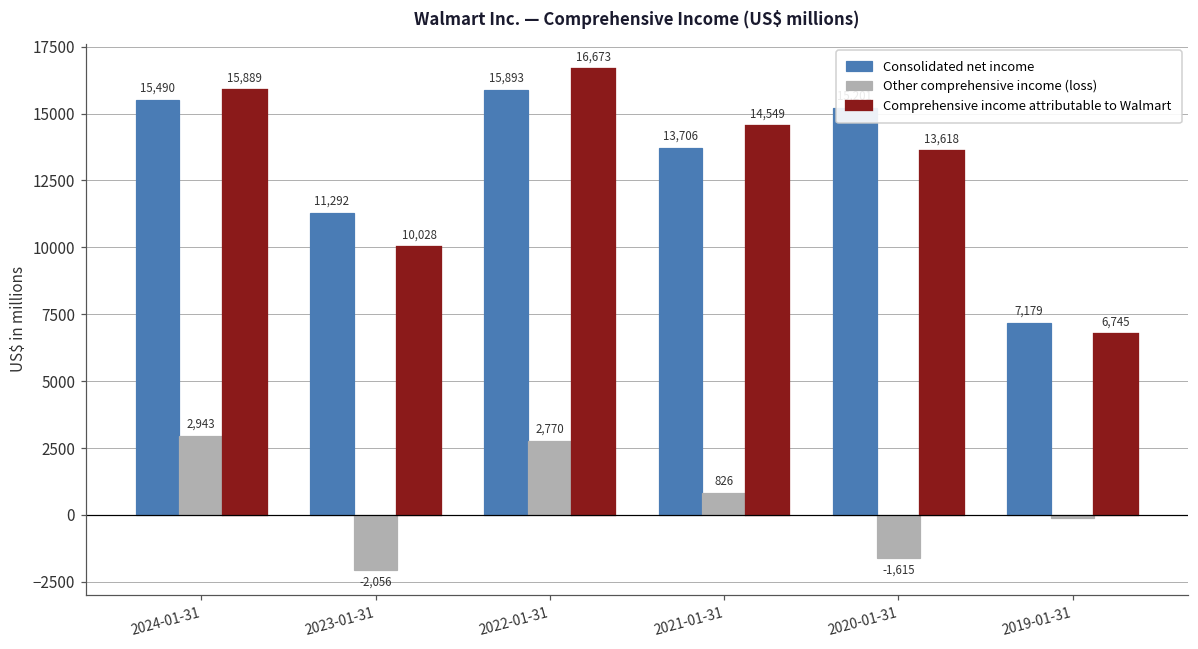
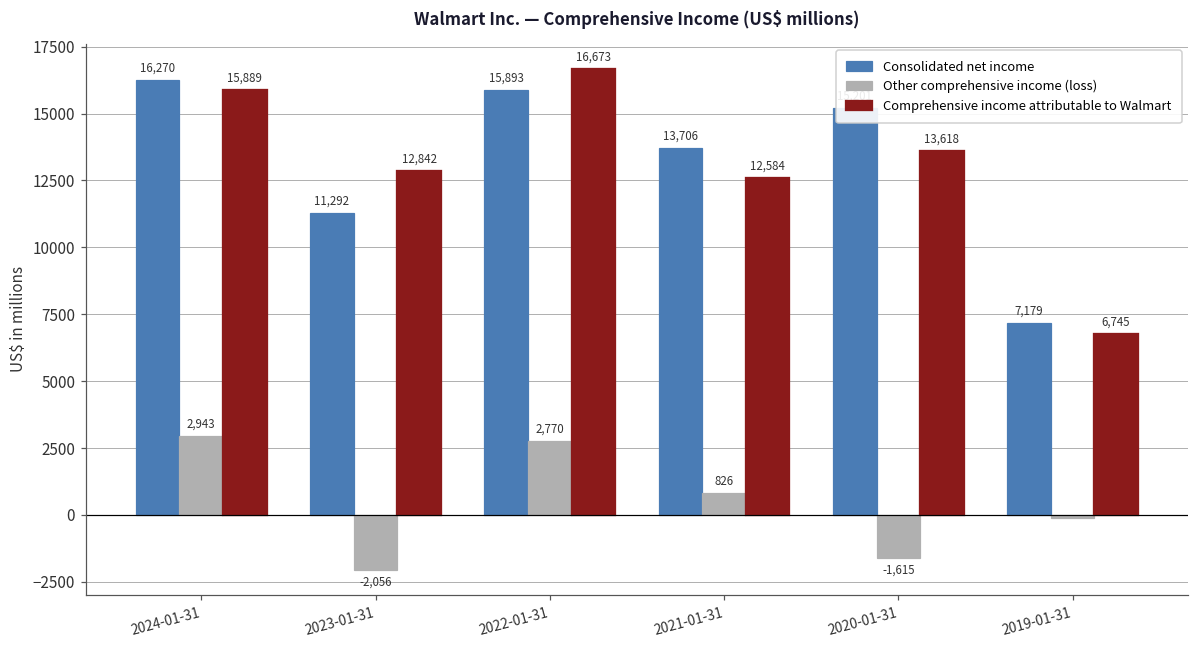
  {
    "Consolidated net income": {
-     "2024-01-31": "15,490",
+     "2024-01-31": "16,270",
      "2023-01-31": "11,292",
      "2022-01-31": "15,893",
      "2021-01-31": "13,706",
      "2019-01-31": "7,179"
    },
    "Other comprehensive income (loss)": {
      "2024-01-31": "2,943",
      "2023-01-31": "-2,056",
      "2022-01-31": "2,770",
      "2021-01-31": "826",
      "2020-01-31": "-1,615"
    },
    "Comprehensive income attributable to Walmart": {
      "2024-01-31": "15,889",
-     "2023-01-31": "10,028",
+     "2023-01-31": "12,842",
      "2022-01-31": "16,673",
-     "2021-01-31": "14,549",
+     "2021-01-31": "12,584",
      "2020-01-31": "13,618",
      "2019-01-31": "6,745"
    }
  }
